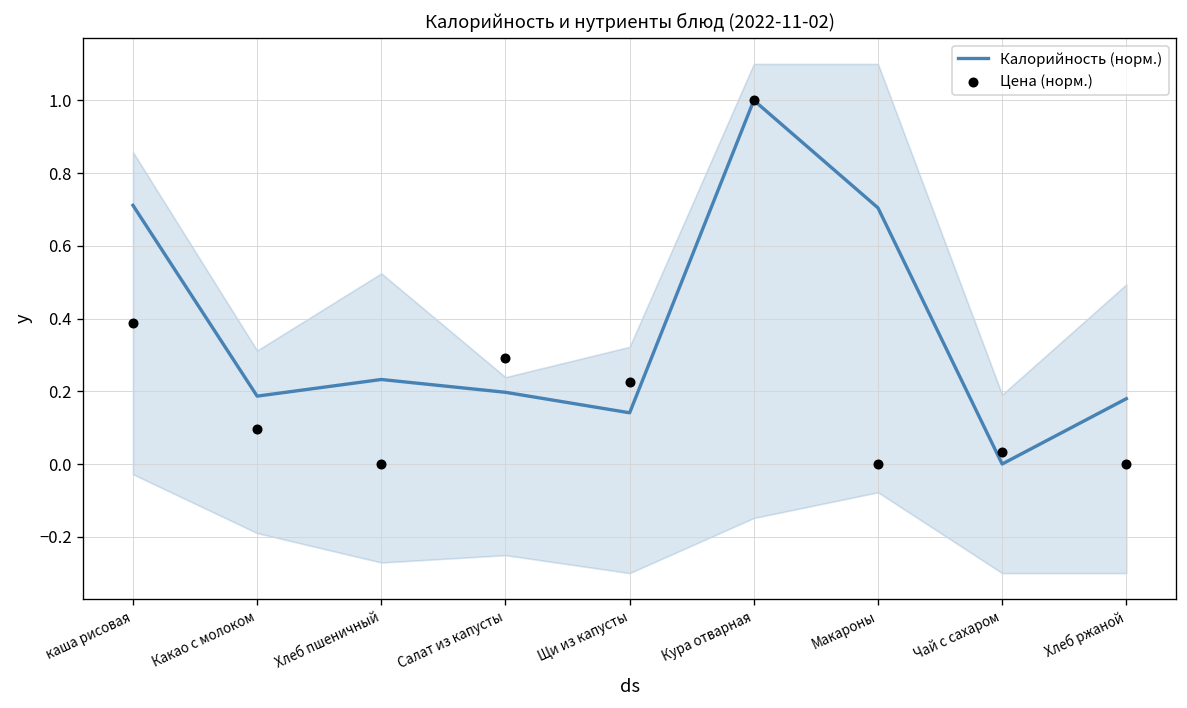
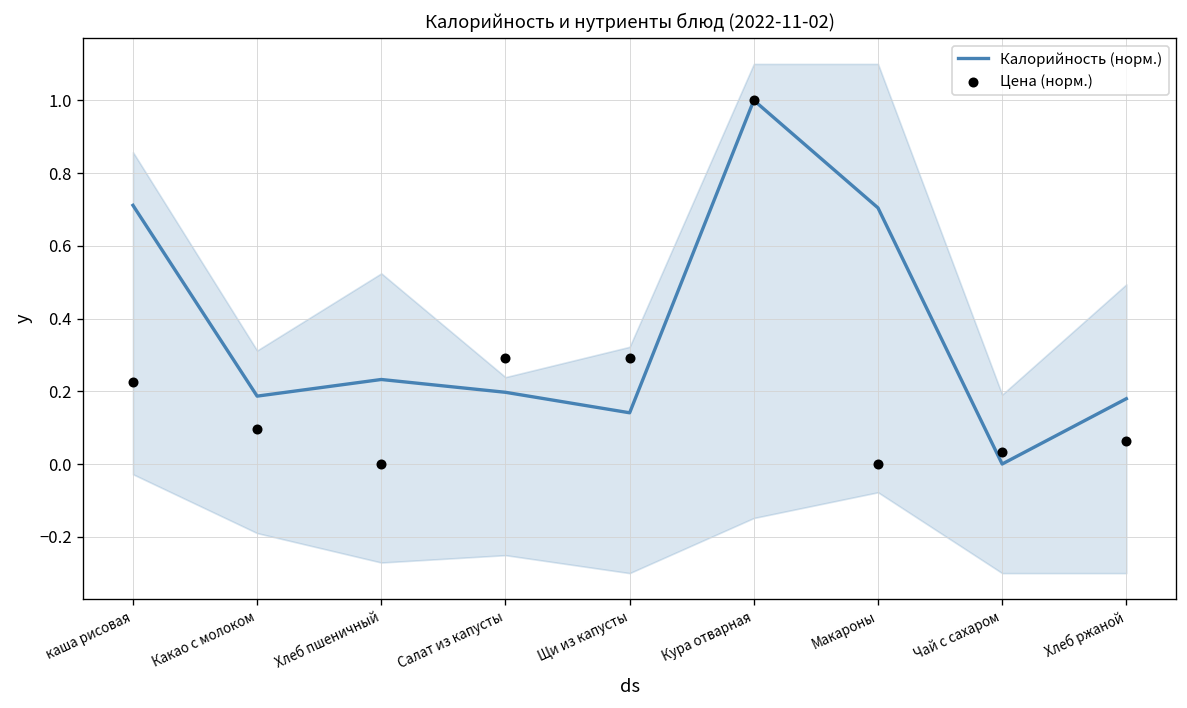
  {
    "Цена (норм.)": {
-     "каша рисовая": 0.39,
-     "Щи из капусты": 0.23,
-     "Хлеб ржаной": 0.00
+     "каша рисовая": 0.23,
+     "Щи из капусты": 0.29,
+     "Хлеб ржаной": 0.06
    }
  }
